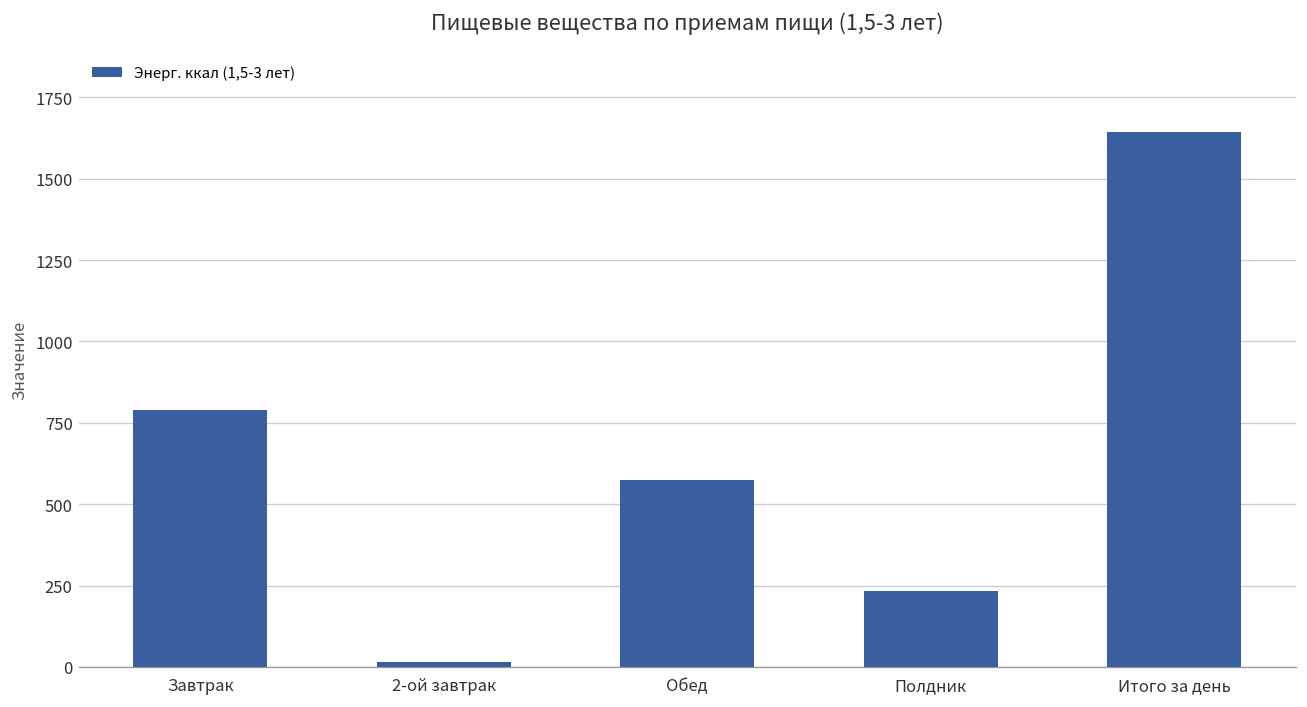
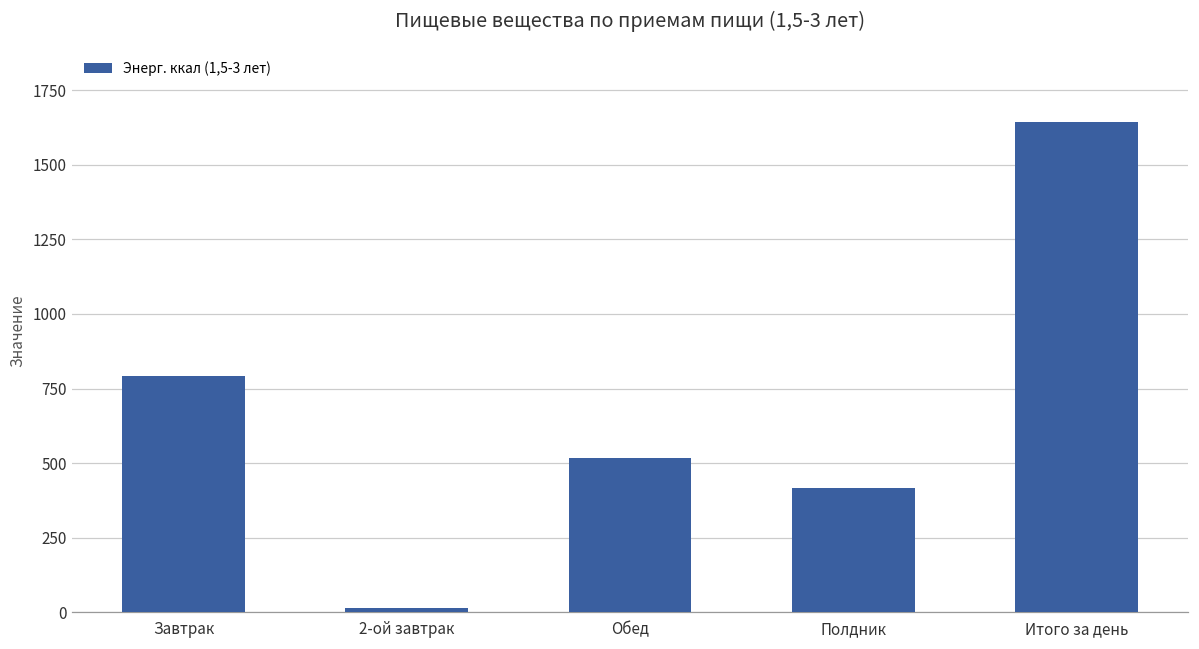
  {
    "Завтрак": 790,
    "2-ой завтрак": 10,
-   "Обед": 570,
-   "Полдник": 230,
+   "Обед": 520,
+   "Полдник": 420,
    "Итого за день": 1640
  }
